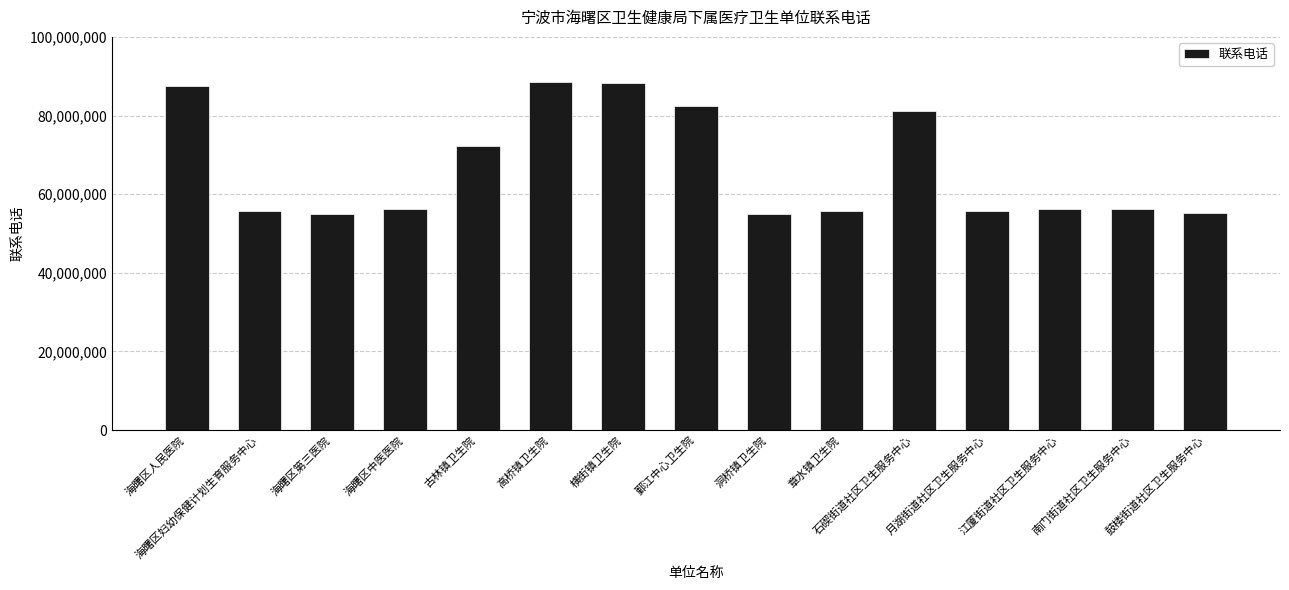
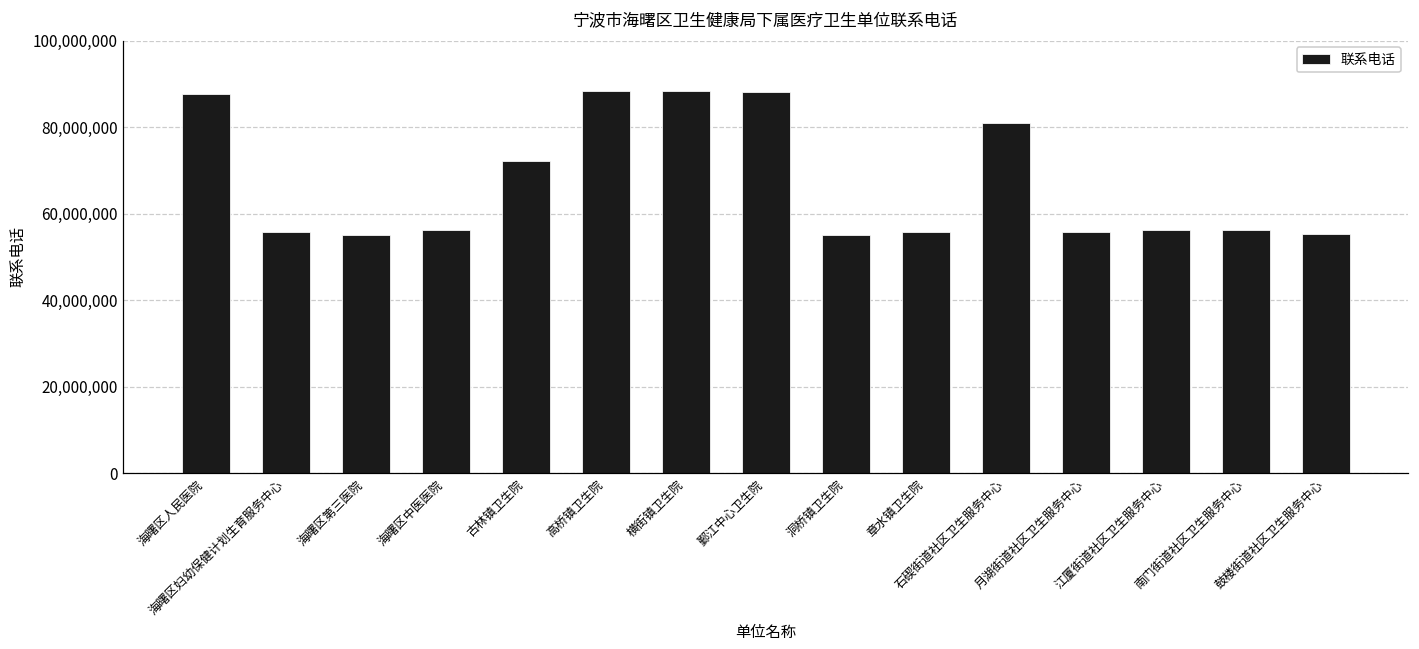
  {
    "海曙区人民医院": "88,000,000",
    "海曙区妇幼保健计划生育服务中心": "56,000,000",
    "海曙区第三医院": "55,000,000",
    "海曙区中医医院": "56,000,000",
    "古林镇卫生院": "72,000,000",
    "高桥镇卫生院": "88,000,000",
    "横街镇卫生院": "88,000,000",
-   "鄞江中心卫生院": "83,000,000",
+   "鄞江中心卫生院": "88,000,000",
    "洞桥镇卫生院": "55,000,000",
    "章水镇卫生院": "56,000,000",
    "石碶街道社区卫生服务中心": "81,000,000",
    "月湖街道社区卫生服务中心": "56,000,000",
    "江厦街道社区卫生服务中心": "56,000,000",
    "南门街道社区卫生服务中心": "56,000,000",
    "鼓楼街道社区卫生服务中心": "55,000,000"
  }
